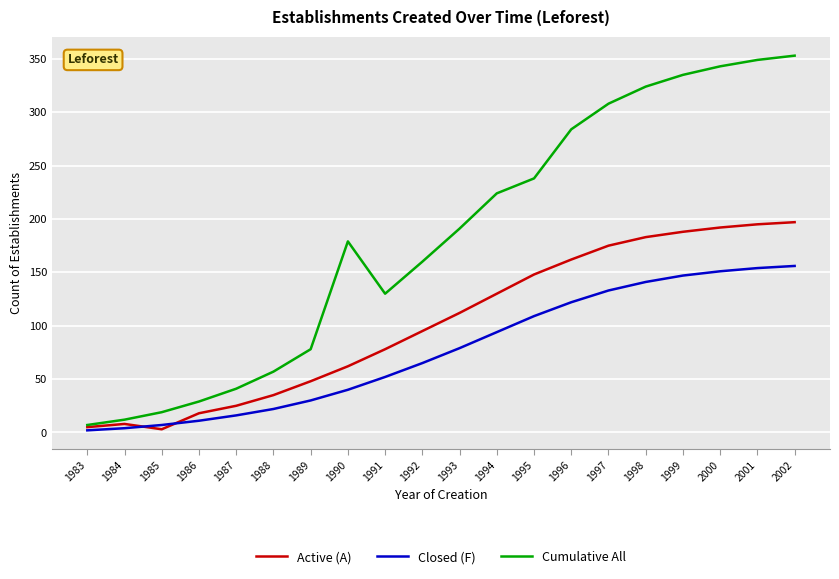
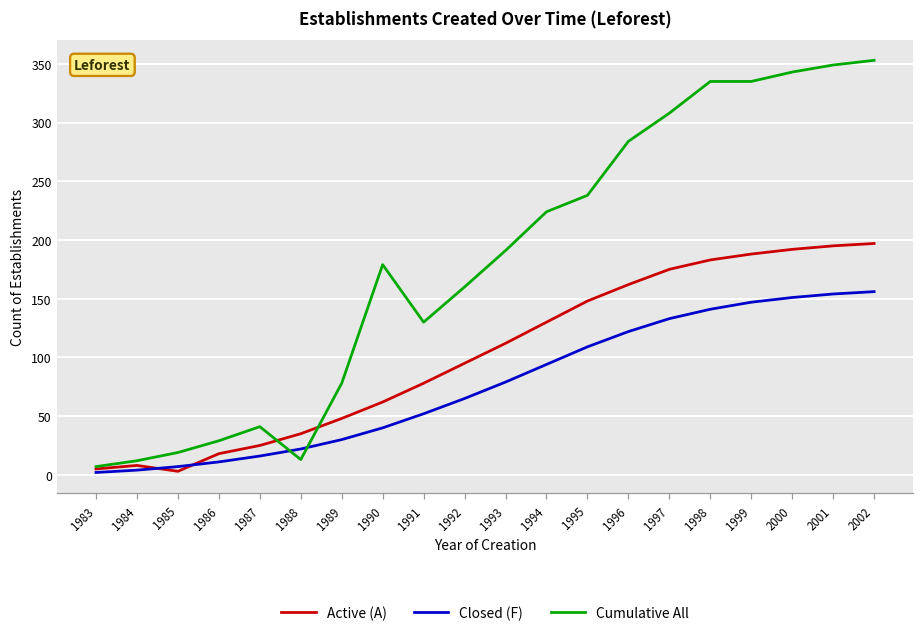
  {
    "Active (A)": {
      "1984": 8,
      "1985": 3,
      "1986": 18,
      "1987": 25,
      "1988": 35,
      "1989": 48,
      "1990": 62,
      "1991": 78,
      "1992": 95,
      "1993": 112,
      "1994": 130,
      "1995": 148,
      "1996": 162,
      "1997": 175,
      "1998": 183,
      "1999": 188,
      "2000": 192,
      "2001": 195,
      "2002": 197
    },
    "Closed (F)": {
      "1983": 2,
      "1984": 4,
      "1985": 7,
      "1986": 11,
      "1987": 16,
      "1988": 22,
      "1989": 30,
      "1990": 40,
      "1991": 52,
      "1992": 65,
      "1993": 79,
      "1994": 94,
      "1995": 109,
      "1996": 122,
      "1997": 133,
      "1998": 141,
      "1999": 147,
      "2000": 151,
      "2001": 154,
      "2002": 156
    },
    "Cumulative All": {
      "1984": 12,
      "1985": 19,
      "1986": 29,
      "1987": 41,
-     "1988": 57,
+     "1988": 13,
      "1989": 78,
      "1990": 179,
      "1991": 130,
      "1992": 160,
      "1993": 191,
      "1994": 224,
      "1995": 238,
      "1996": 284,
      "1997": 308,
-     "1998": 324,
+     "1998": 335,
      "1999": 335,
      "2000": 343,
      "2001": 349,
      "2002": 353
    }
  }
